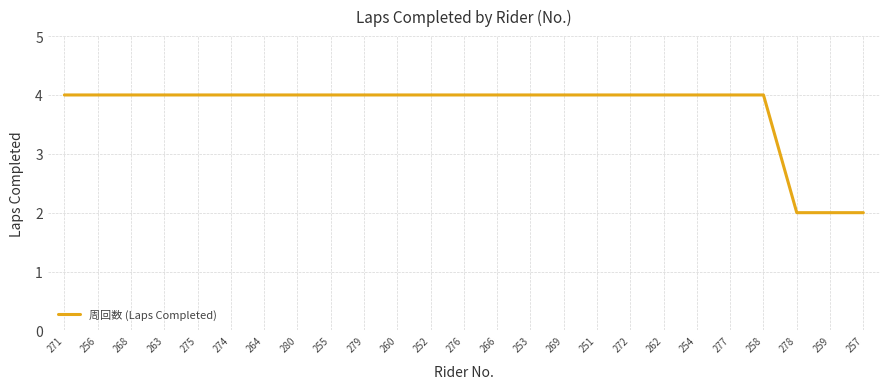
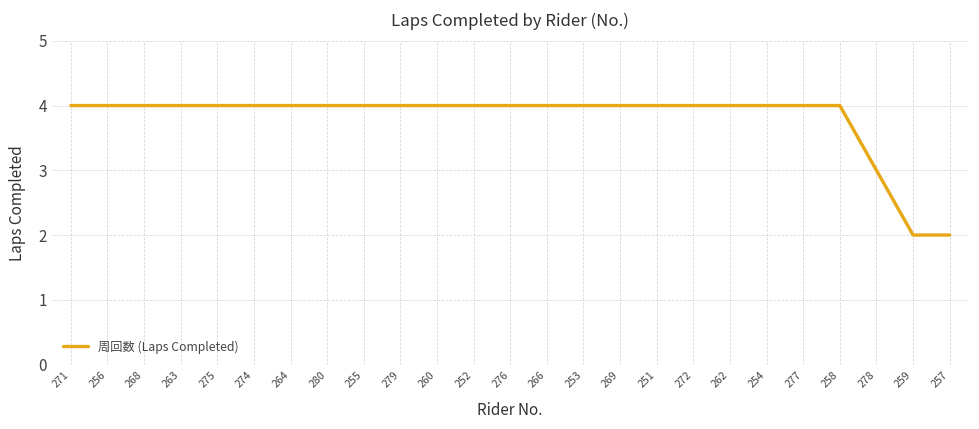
  {
    "271": 4,
    "256": 4,
    "268": 4,
    "263": 4,
    "275": 4,
    "274": 4,
    "264": 4,
    "280": 4,
    "255": 4,
    "279": 4,
    "260": 4,
    "252": 4,
    "276": 4,
    "266": 4,
    "253": 4,
    "269": 4,
    "251": 4,
    "272": 4,
    "262": 4,
    "254": 4,
    "277": 4,
    "258": 4,
-   "278": 2,
+   "278": 3,
    "259": 2,
    "257": 2
  }
